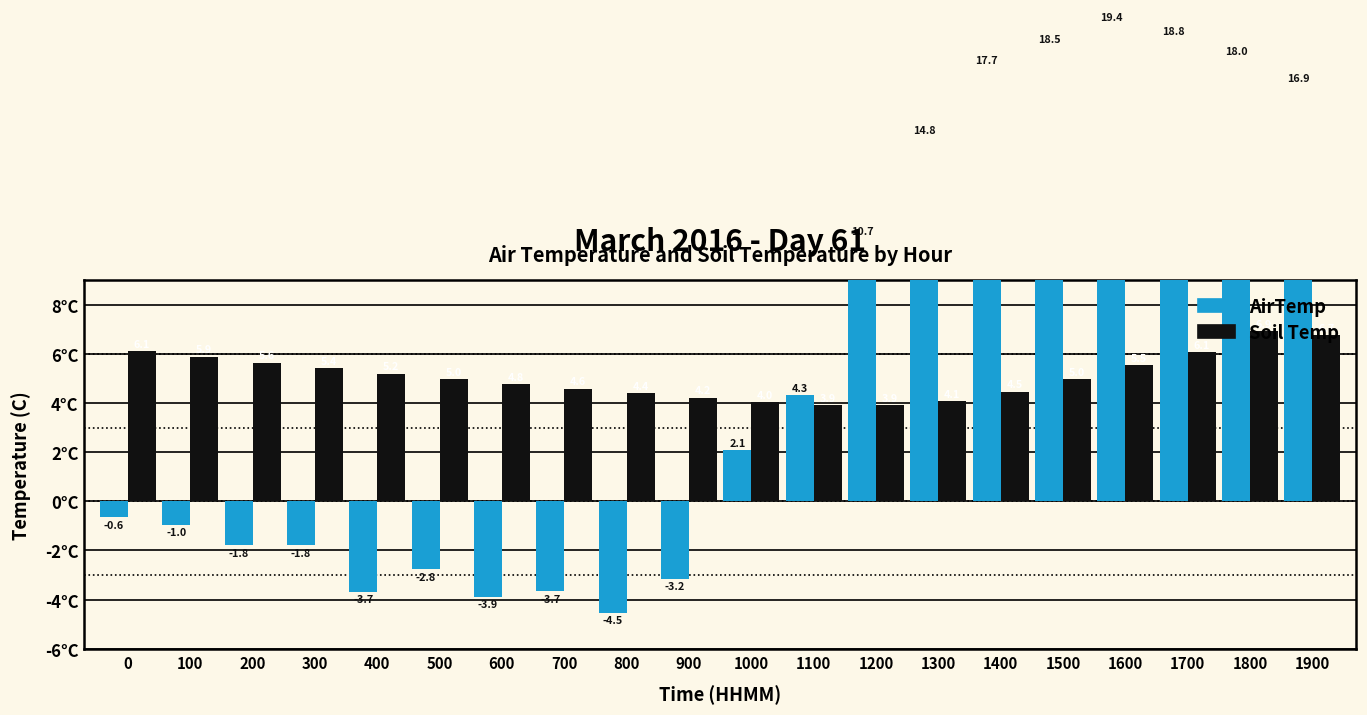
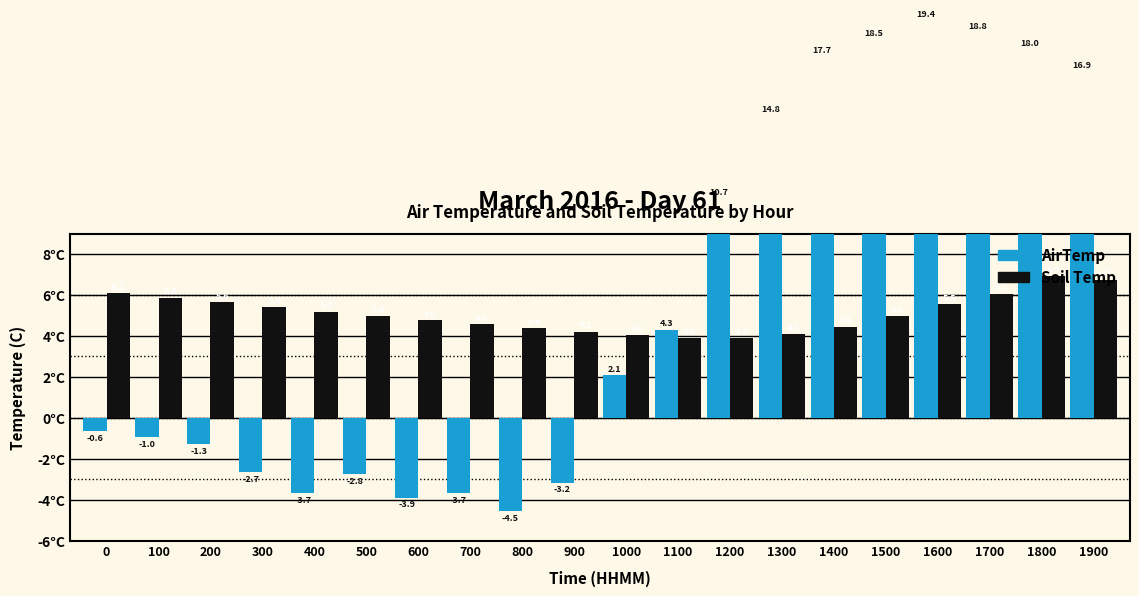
  {
    "AirTemp": {
      "0": "-0.6",
      "100": "-1.0",
-     "200": "-1.8",
-     "300": "-1.8",
+     "200": "-1.3",
+     "300": "-2.7",
      "400": "-3.7",
      "500": "-2.8",
      "600": "-3.9",
      "700": "-3.7",
      "800": "-4.5",
      "900": "-3.2",
      "1000": "2.1",
      "1100": "4.3"
    },
    "Soil Temp": {
      "0": "6.1°C",
      "100": "5.9°C",
      "200": "5.6°C",
      "300": "5.4°C",
      "400": "5.2°C",
      "500": "5.0°C",
      "600": "4.8°C",
      "700": "4.6°C",
      "800": "4.4°C",
      "900": "4.2°C",
      "1000": "4.0°C",
      "1100": "3.9°C",
      "1200": "3.9°C",
      "1300": "4.1°C",
      "1400": "4.5°C",
      "1500": "5.0°C",
      "1600": "5.5°C",
      "1700": "6.1°C",
      "1800": "6.9°C",
      "1900": "6.7°C"
    }
  }
